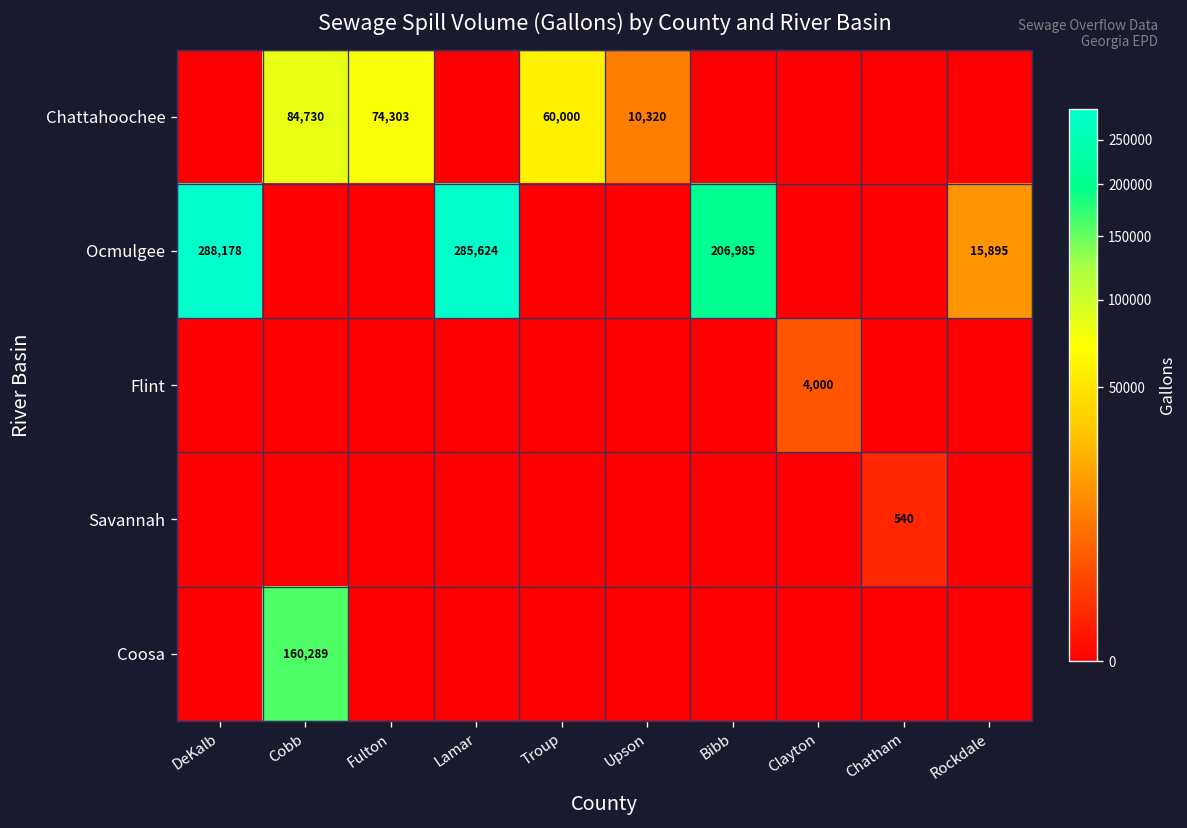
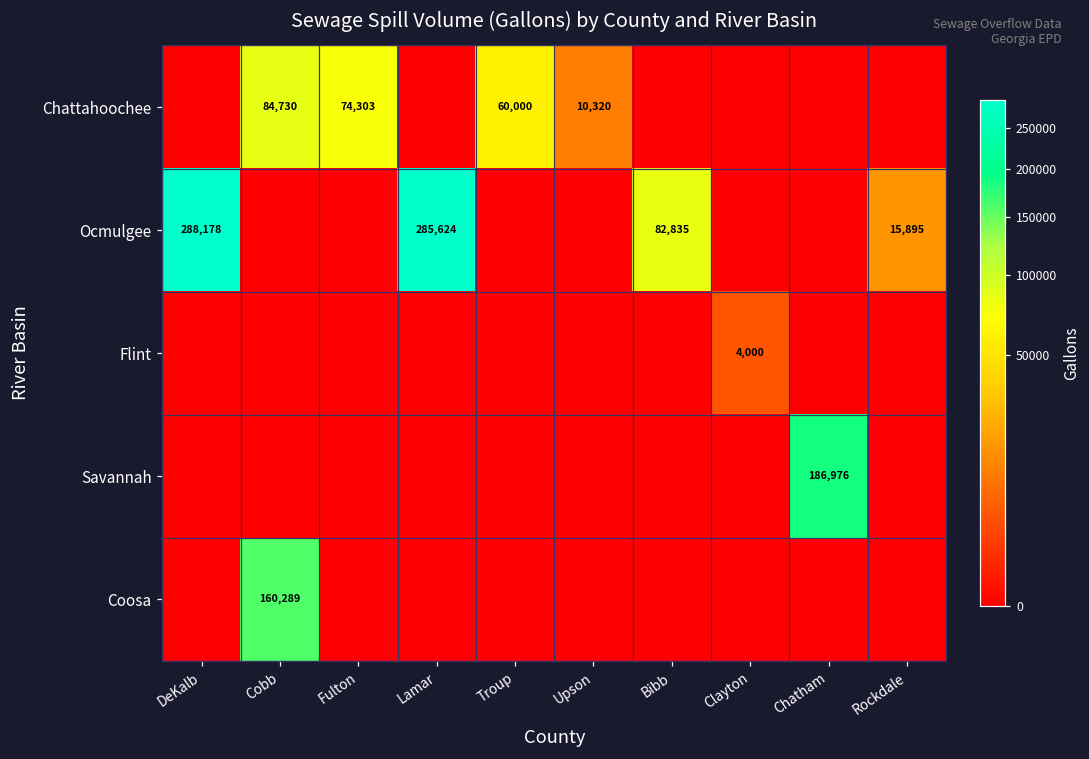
  {
    "Chattahoochee": {
      "Cobb": "84,730",
      "Fulton": "74,303",
      "Troup": "60,000",
      "Upson": "10,320"
    },
    "Ocmulgee": {
      "DeKalb": "288,178",
      "Lamar": "285,624",
-     "Bibb": "206,985",
+     "Bibb": "82,835",
      "Rockdale": "15,895"
    },
    "Flint": {
      "Clayton": "4,000"
    },
    "Savannah": {
-     "Chatham": "540"
+     "Chatham": "186,976"
    },
    "Coosa": {
      "Cobb": "160,289"
    }
  }
